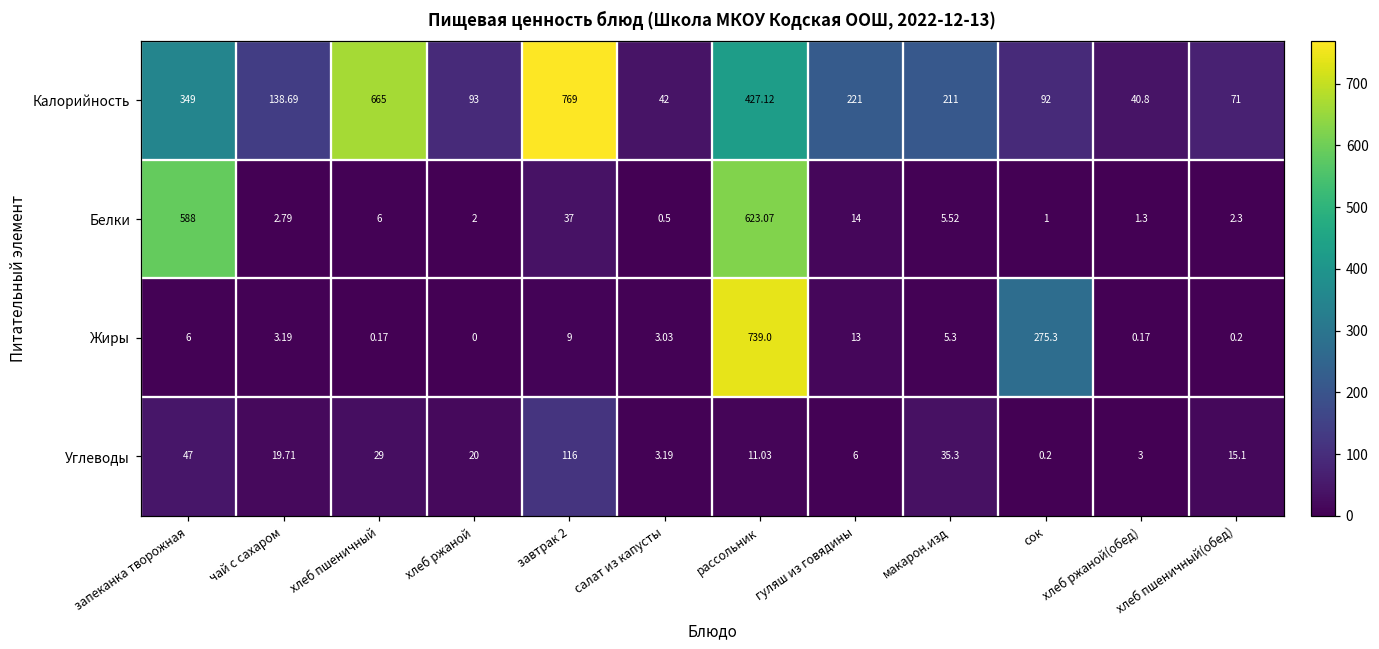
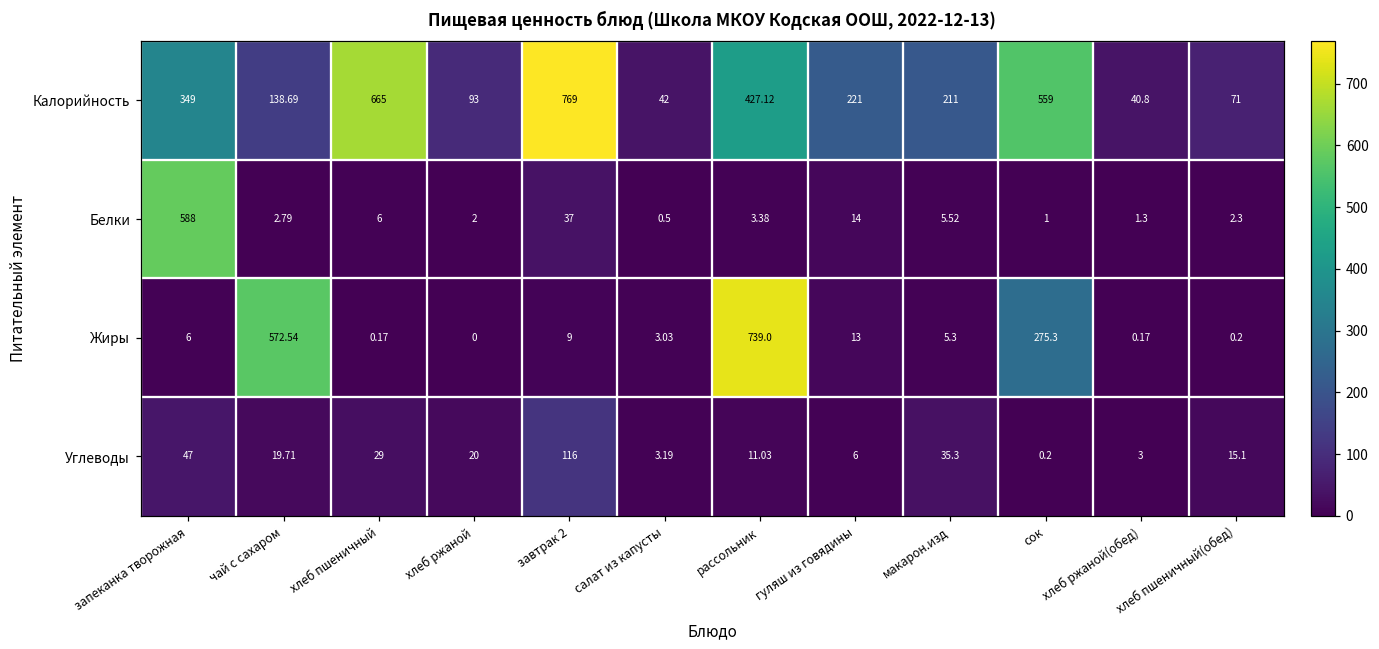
  {
    "Калорийность": {
      "запеканка творожная": 349,
      "чай с сахаром": 138.69,
      "хлеб пшеничный": 665,
      "хлеб ржаной": 93,
      "завтрак 2": 769,
      "салат из капусты": 42,
      "рассольник": 427.12,
      "гуляш из говядины": 221,
      "макарон.изд": 211,
-     "сок": 92,
+     "сок": 559,
      "хлеб ржаной(обед)": 40.8,
      "хлеб пшеничный(обед)": 71
    },
    "Белки": {
      "запеканка творожная": 588,
      "чай с сахаром": 2.79,
      "хлеб пшеничный": 6,
      "хлеб ржаной": 2,
      "завтрак 2": 37,
      "салат из капусты": 0.5,
-     "рассольник": 623.07,
+     "рассольник": 3.38,
      "гуляш из говядины": 14,
      "макарон.изд": 5.52,
      "сок": 1,
      "хлеб ржаной(обед)": 1.3,
      "хлеб пшеничный(обед)": 2.3
    },
    "Жиры": {
      "запеканка творожная": 6,
-     "чай с сахаром": 3.19,
+     "чай с сахаром": 572.54,
      "хлеб пшеничный": 0.17,
      "хлеб ржаной": 0,
      "завтрак 2": 9,
      "салат из капусты": 3.03,
      "рассольник": 739.0,
      "гуляш из говядины": 13,
      "макарон.изд": 5.3,
      "сок": 275.3,
      "хлеб ржаной(обед)": 0.17,
      "хлеб пшеничный(обед)": 0.2
    },
    "Углеводы": {
      "запеканка творожная": 47,
      "чай с сахаром": 19.71,
      "хлеб пшеничный": 29,
      "хлеб ржаной": 20,
      "завтрак 2": 116,
      "салат из капусты": 3.19,
      "рассольник": 11.03,
      "гуляш из говядины": 6,
      "макарон.изд": 35.3,
      "сок": 0.2,
      "хлеб ржаной(обед)": 3,
      "хлеб пшеничный(обед)": 15.1
    }
  }
